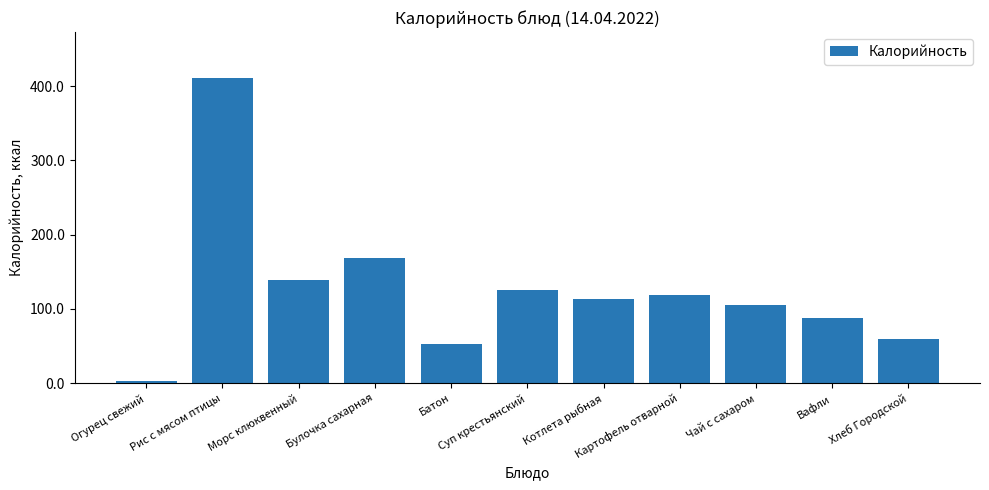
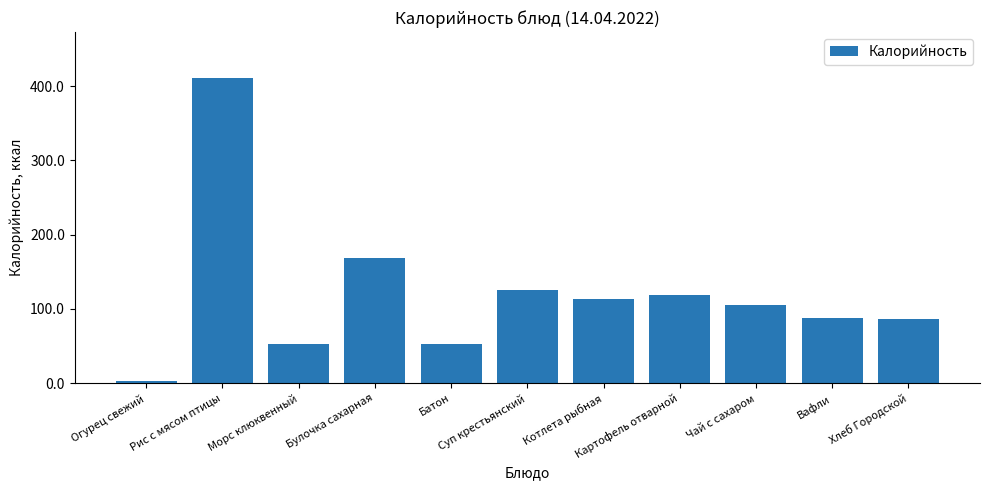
  {
    "Рис с мясом птицы": 410,
-   "Морс клюквенный": 140,
+   "Морс клюквенный": 50,
    "Булочка сахарная": 170,
    "Батон": 50,
    "Суп крестьянский": 130,
    "Котлета рыбная": 110,
    "Картофель отварной": 120,
    "Чай с сахаром": 110,
    "Вафли": 90,
-   "Хлеб Городской": 60
+   "Хлеб Городской": 90
  }
